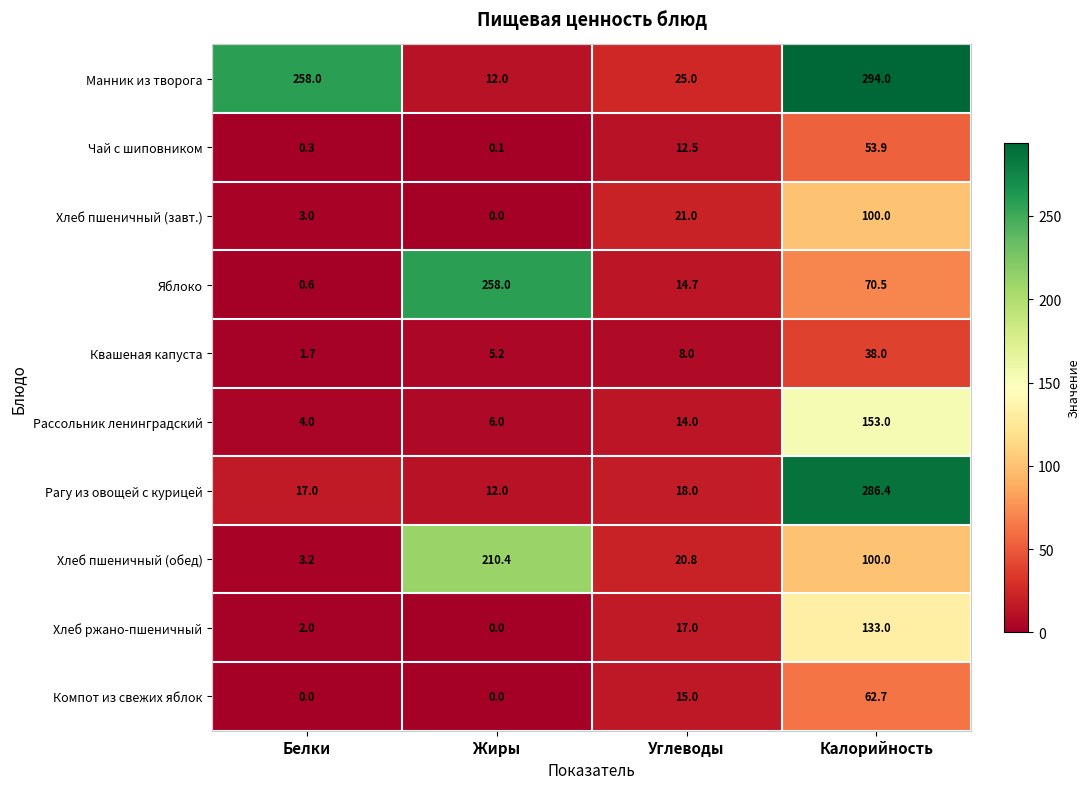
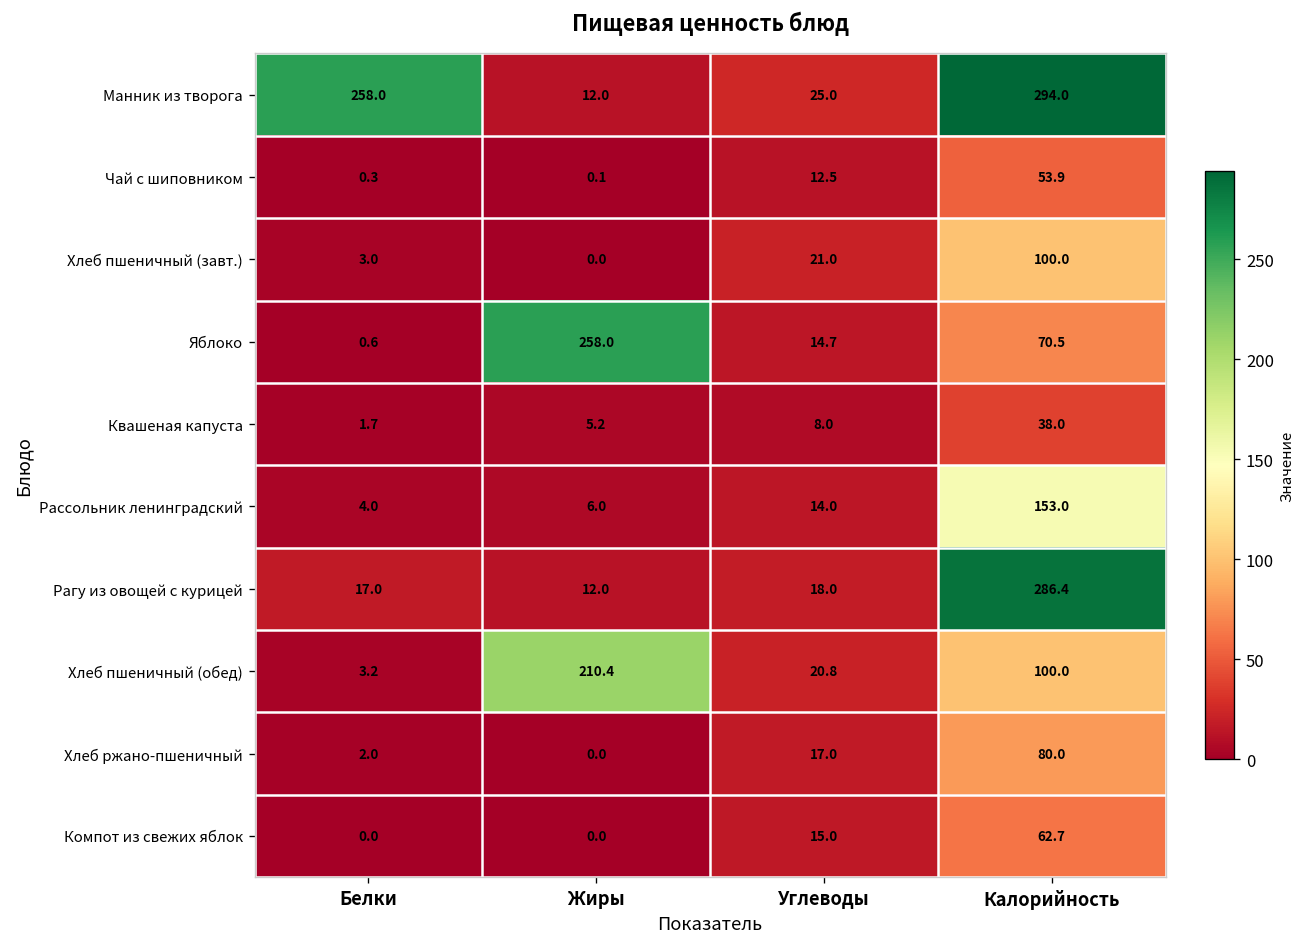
  {
    "Манник из творога": {
      "Белки": 258.0,
      "Жиры": 12.0,
      "Углеводы": 25.0,
      "Калорийность": 294.0
    },
    "Чай с шиповником": {
      "Белки": 0.3,
      "Жиры": 0.1,
      "Углеводы": 12.5,
      "Калорийность": 53.9
    },
    "Хлеб пшеничный (завт.)": {
      "Белки": 3.0,
      "Жиры": 0.0,
      "Углеводы": 21.0,
      "Калорийность": 100.0
    },
    "Яблоко": {
      "Белки": 0.6,
      "Жиры": 258.0,
      "Углеводы": 14.7,
      "Калорийность": 70.5
    },
    "Квашеная капуста": {
      "Белки": 1.7,
      "Жиры": 5.2,
      "Углеводы": 8.0,
      "Калорийность": 38.0
    },
    "Рассольник ленинградский": {
      "Белки": 4.0,
      "Жиры": 6.0,
      "Углеводы": 14.0,
      "Калорийность": 153.0
    },
    "Рагу из овощей с курицей": {
      "Белки": 17.0,
      "Жиры": 12.0,
      "Углеводы": 18.0,
      "Калорийность": 286.4
    },
    "Хлеб пшеничный (обед)": {
      "Белки": 3.2,
      "Жиры": 210.4,
      "Углеводы": 20.8,
      "Калорийность": 100.0
    },
    "Хлеб ржано-пшеничный": {
      "Белки": 2.0,
      "Жиры": 0.0,
      "Углеводы": 17.0,
-     "Калорийность": 133.0
+     "Калорийность": 80.0
    },
    "Компот из свежих яблок": {
      "Белки": 0.0,
      "Жиры": 0.0,
      "Углеводы": 15.0,
      "Калорийность": 62.7
    }
  }
